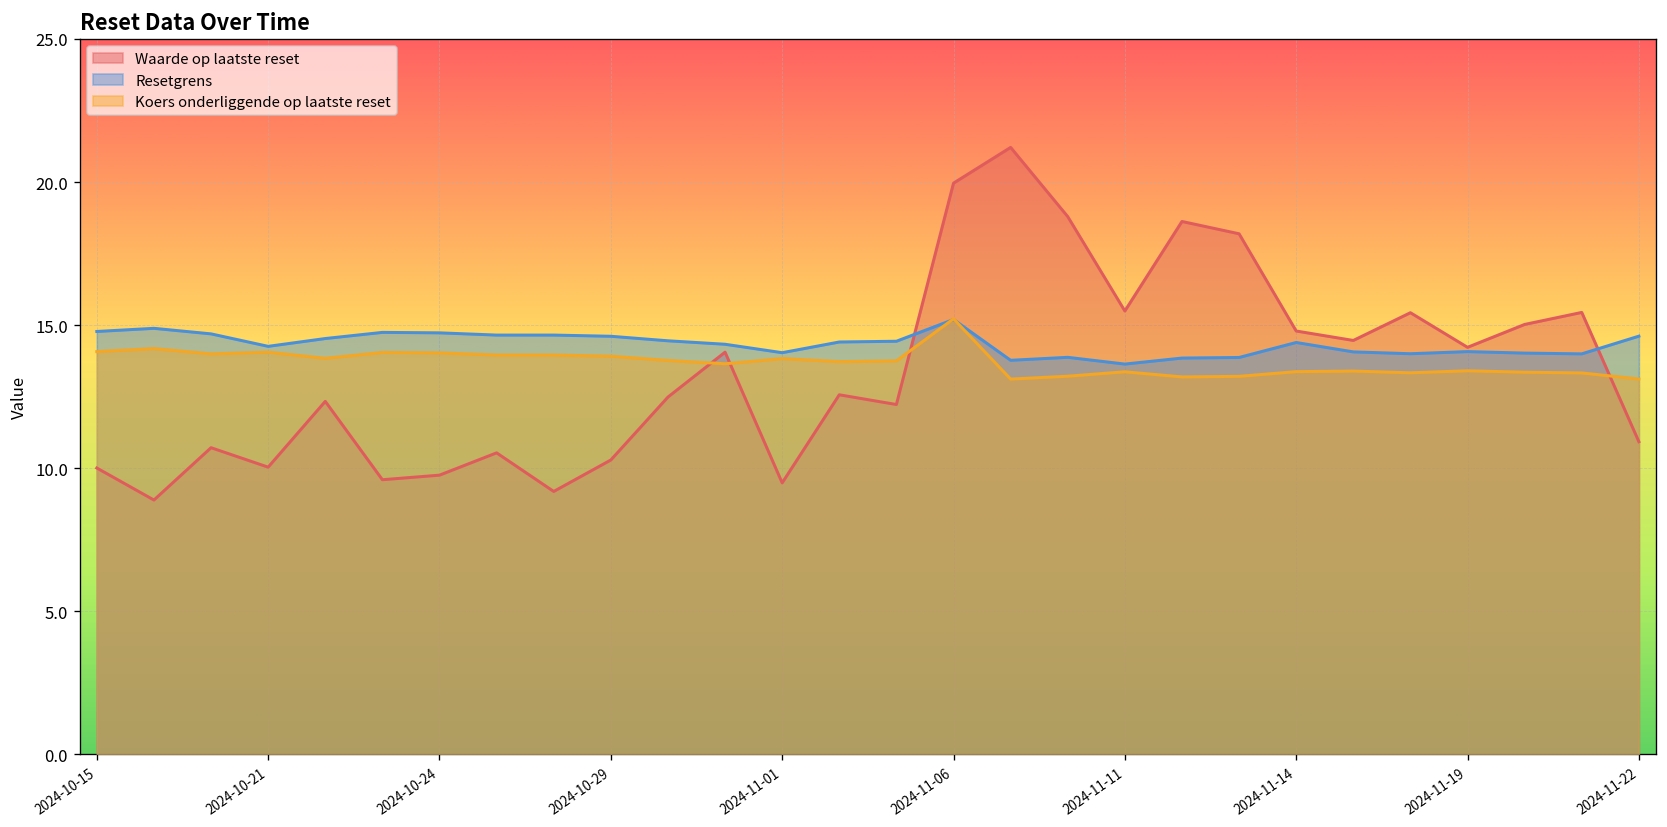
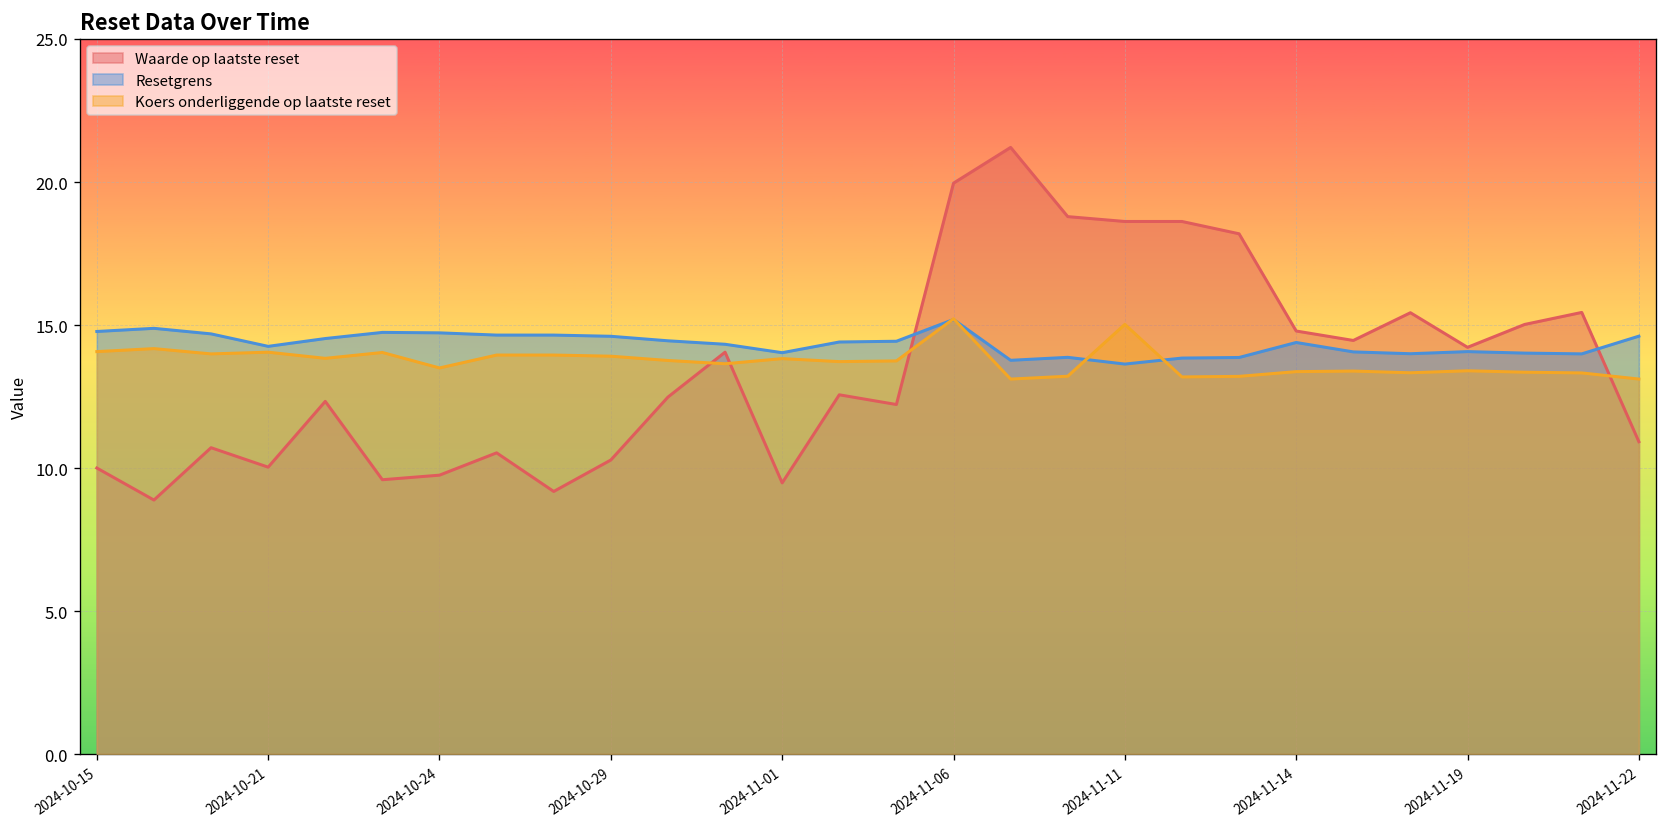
  {
    "Waarde op laatste reset": {
      "2024-10-15": 10.0,
      "2024-10-21": 10.0,
      "2024-10-24": 9.8,
      "2024-10-29": 10.3,
      "2024-11-01": 9.5,
      "2024-11-06": 20.0,
-     "2024-11-11": 15.5,
+     "2024-11-11": 18.6,
      "2024-11-14": 14.8,
      "2024-11-19": 14.2,
      "2024-11-22": 10.9
    },
    "Resetgrens": {
      "2024-10-15": 14.8,
      "2024-10-21": 14.3,
      "2024-10-24": 14.7,
      "2024-10-29": 14.6,
      "2024-11-01": 14.0,
      "2024-11-11": 13.6,
      "2024-11-14": 14.4,
      "2024-11-19": 14.1,
      "2024-11-22": 14.6
    },
    "Koers onderliggende op laatste reset": {
      "2024-10-15": 14.1,
      "2024-10-21": 14.1,
-     "2024-10-24": 14.0,
+     "2024-10-24": 13.5,
      "2024-10-29": 13.9,
      "2024-11-01": 13.8,
-     "2024-11-11": 13.4,
+     "2024-11-11": 15.0,
      "2024-11-14": 13.4,
      "2024-11-19": 13.4,
      "2024-11-22": 13.1
    }
  }
